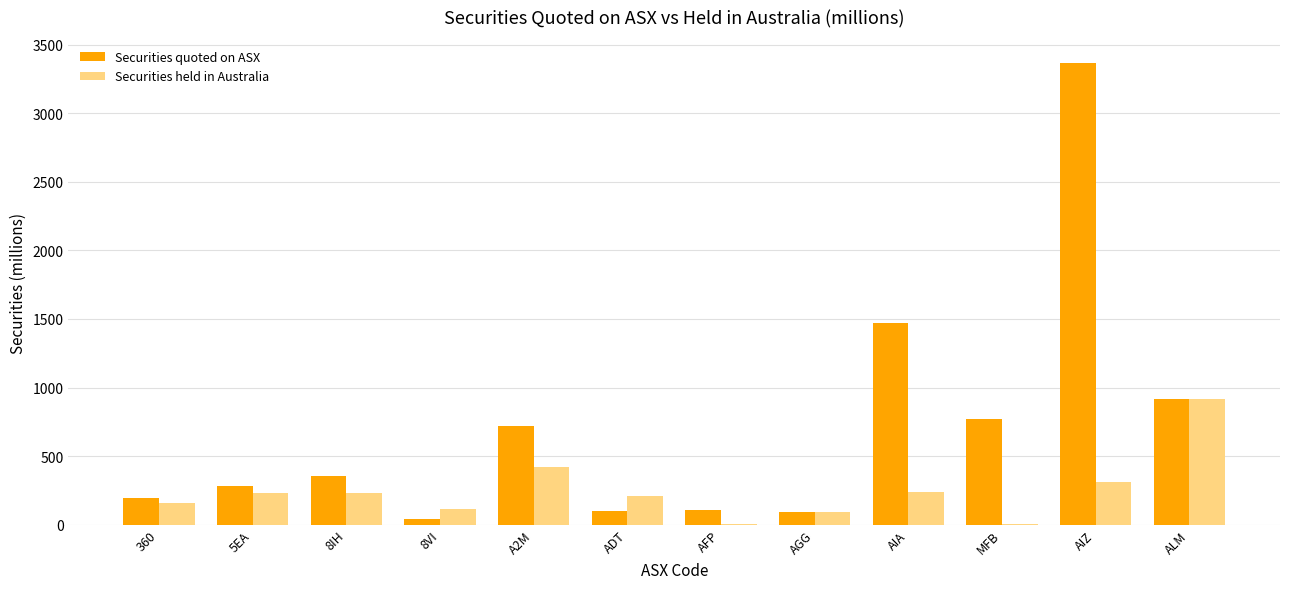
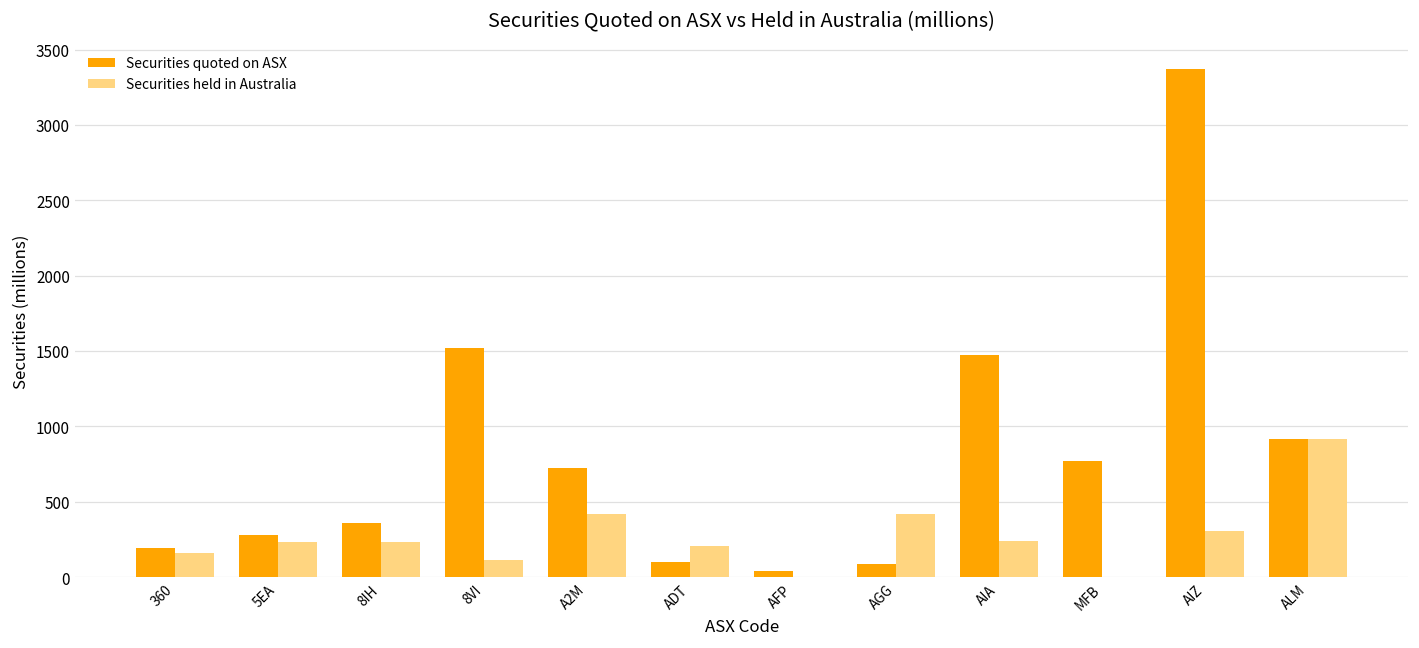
  {
    "Securities quoted on ASX": {
      "360": 200,
      "5EA": 280,
      "8IH": 360,
-     "8VI": 40,
+     "8VI": 1520,
      "A2M": 720,
      "ADT": 100,
-     "AFP": 100,
+     "AFP": 40,
      "AGG": 90,
      "AIA": 1470,
      "MFB": 770,
      "AIZ": 3370,
      "ALM": 910
    },
    "Securities held in Australia": {
      "360": 160,
      "5EA": 230,
      "8IH": 230,
      "8VI": 110,
      "A2M": 420,
      "ADT": 210,
-     "AGG": 90,
+     "AGG": 420,
      "AIA": 240,
      "AIZ": 310,
      "ALM": 910
    }
  }
